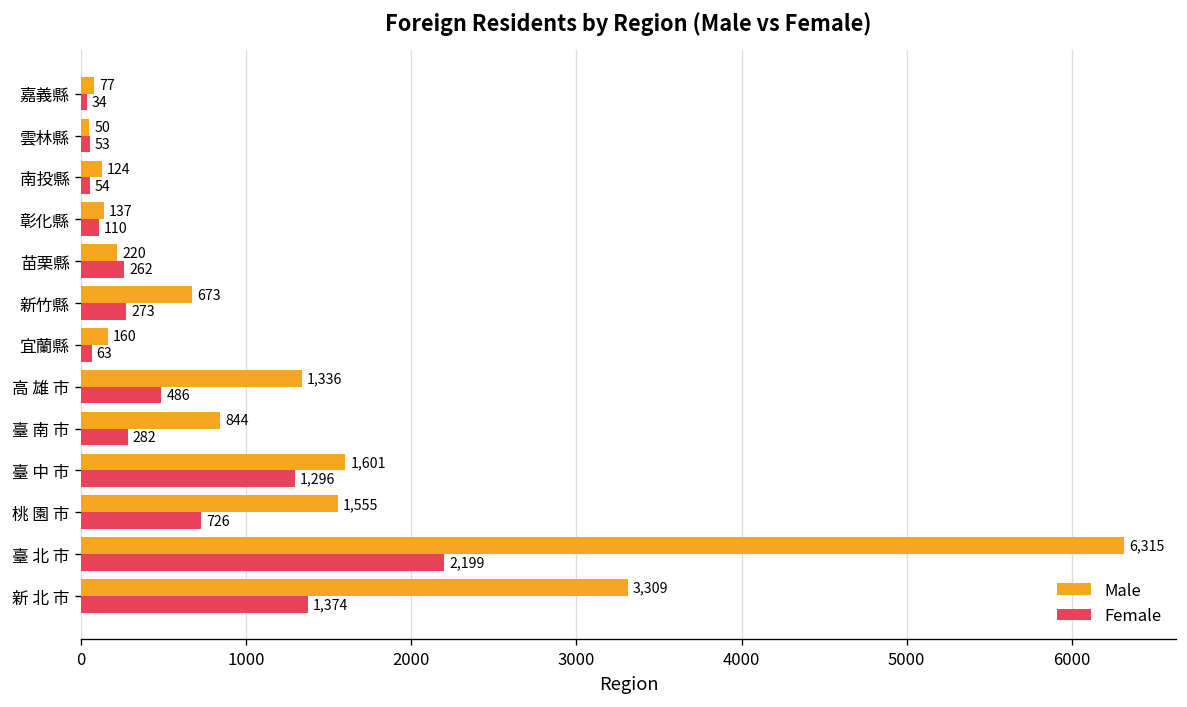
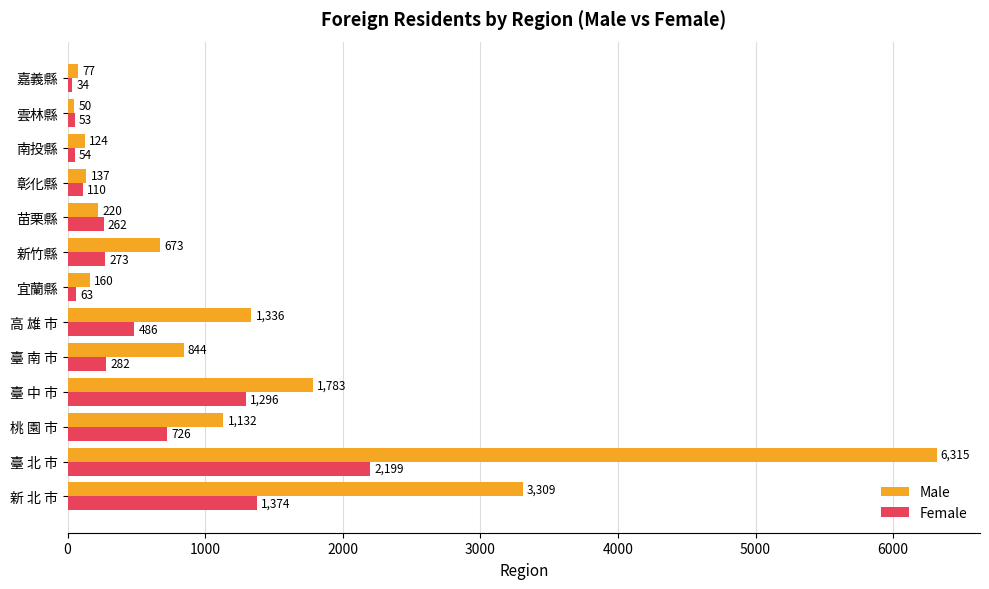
  {
    "Male": {
      "嘉義縣": "77",
      "雲林縣": "50",
      "南投縣": "124",
      "彰化縣": "137",
      "苗栗縣": "220",
      "新竹縣": "673",
      "宜蘭縣": "160",
      "高 雄 市": "1,336",
      "臺 南 市": "844",
-     "臺 中 市": "1,601",
-     "桃 園 市": "1,555",
+     "臺 中 市": "1,783",
+     "桃 園 市": "1,132",
      "臺 北 市": "6,315",
      "新 北 市": "3,309"
    },
    "Female": {
      "嘉義縣": "34",
      "雲林縣": "53",
      "南投縣": "54",
      "彰化縣": "110",
      "苗栗縣": "262",
      "新竹縣": "273",
      "宜蘭縣": "63",
      "高 雄 市": "486",
      "臺 南 市": "282",
      "臺 中 市": "1,296",
      "桃 園 市": "726",
      "臺 北 市": "2,199",
      "新 北 市": "1,374"
    }
  }
